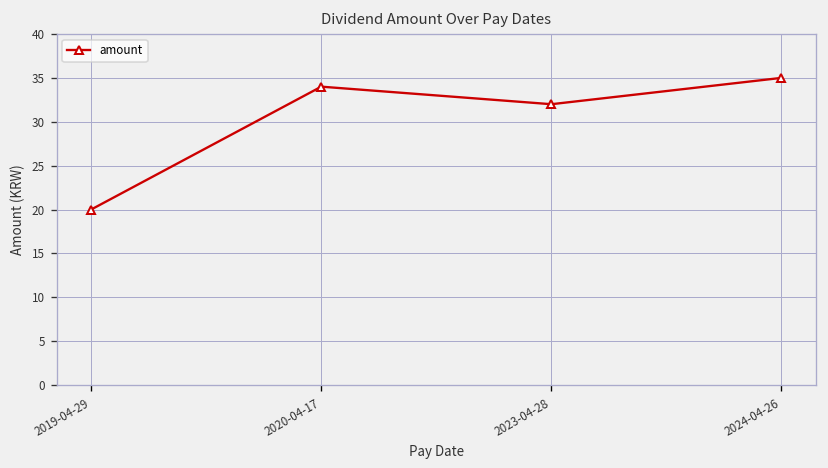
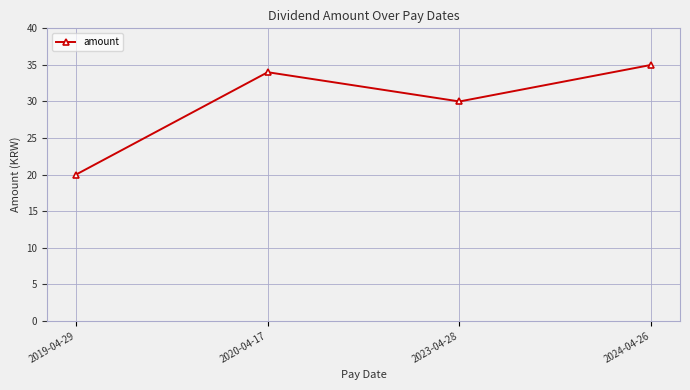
  {
    "2019-04-29": 20,
    "2020-04-17": 34,
-   "2023-04-28": 32,
+   "2023-04-28": 30,
    "2024-04-26": 35
  }
